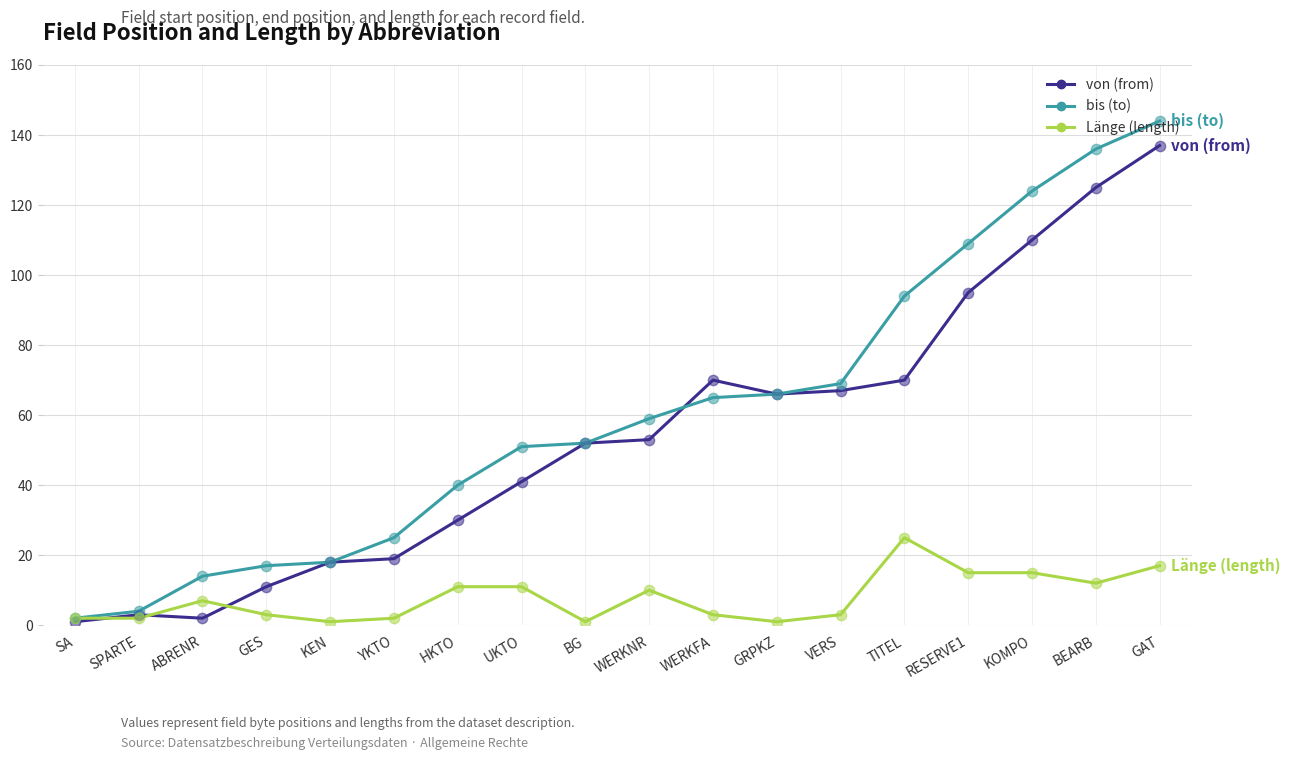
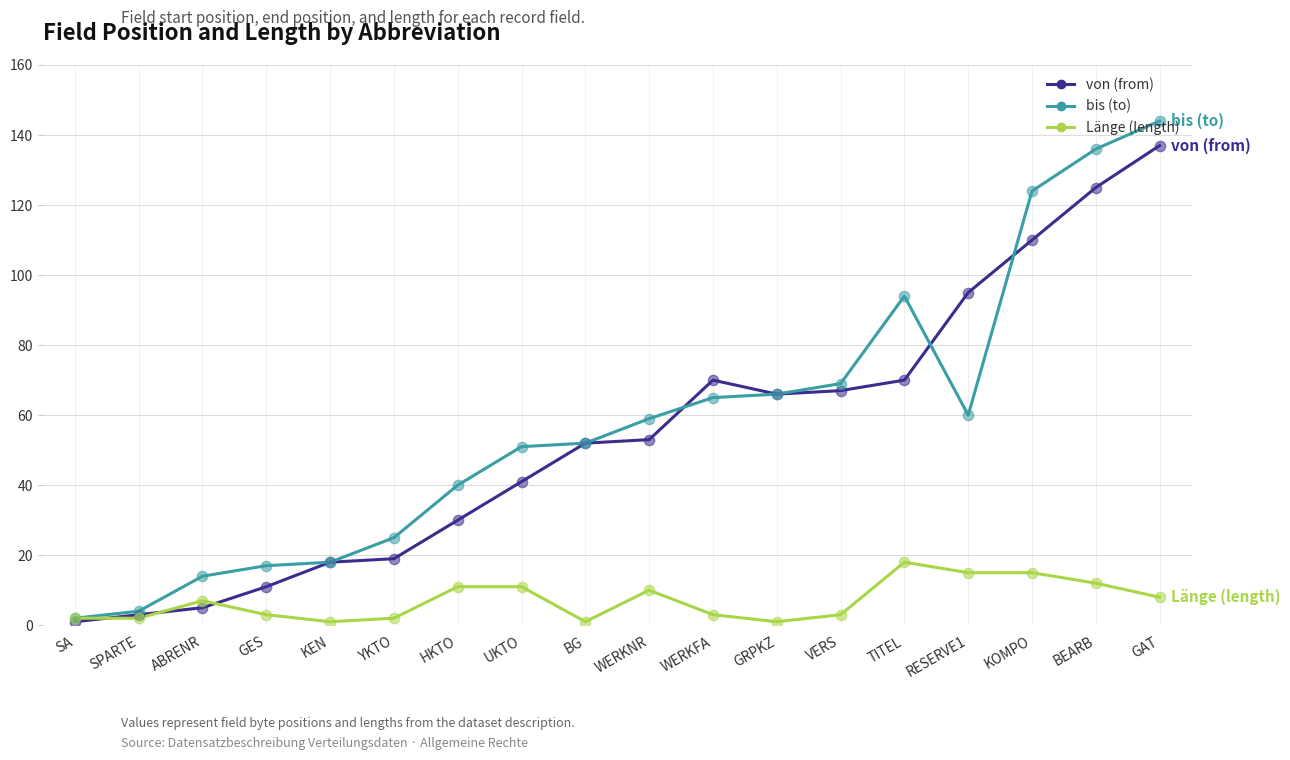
  {
    "von (from)": {
      "SA": 1,
      "SPARTE": 3,
-     "ABRENR": 2,
+     "ABRENR": 5,
      "GES": 11,
      "YKTO": 19,
      "HKTO": 30,
      "UKTO": 41,
      "WERKNR": 53,
      "WERKFA": 70,
      "VERS": 67,
      "TITEL": 70,
      "RESERVE1": 95,
      "KOMPO": 110,
      "BEARB": 125,
      "GAT": 137
    },
    "bis (to)": {
      "SPARTE": 4,
      "ABRENR": 14,
      "GES": 17,
      "YKTO": 25,
      "HKTO": 40,
      "UKTO": 51,
      "WERKNR": 59,
      "WERKFA": 65,
      "VERS": 69,
      "TITEL": 94,
-     "RESERVE1": 109,
+     "RESERVE1": 60,
      "KOMPO": 124,
      "BEARB": 136,
      "GAT": 144
    },
    "Länge (length)": {
      "SPARTE": 2,
      "ABRENR": 7,
      "GES": 3,
      "KEN": 1,
      "YKTO": 2,
      "HKTO": 11,
      "UKTO": 11,
      "BG": 1,
      "WERKNR": 10,
      "WERKFA": 3,
      "GRPKZ": 1,
      "VERS": 3,
-     "TITEL": 25,
+     "TITEL": 18,
      "RESERVE1": 15,
      "KOMPO": 15,
      "BEARB": 12,
-     "GAT": 17
+     "GAT": 8
    }
  }
